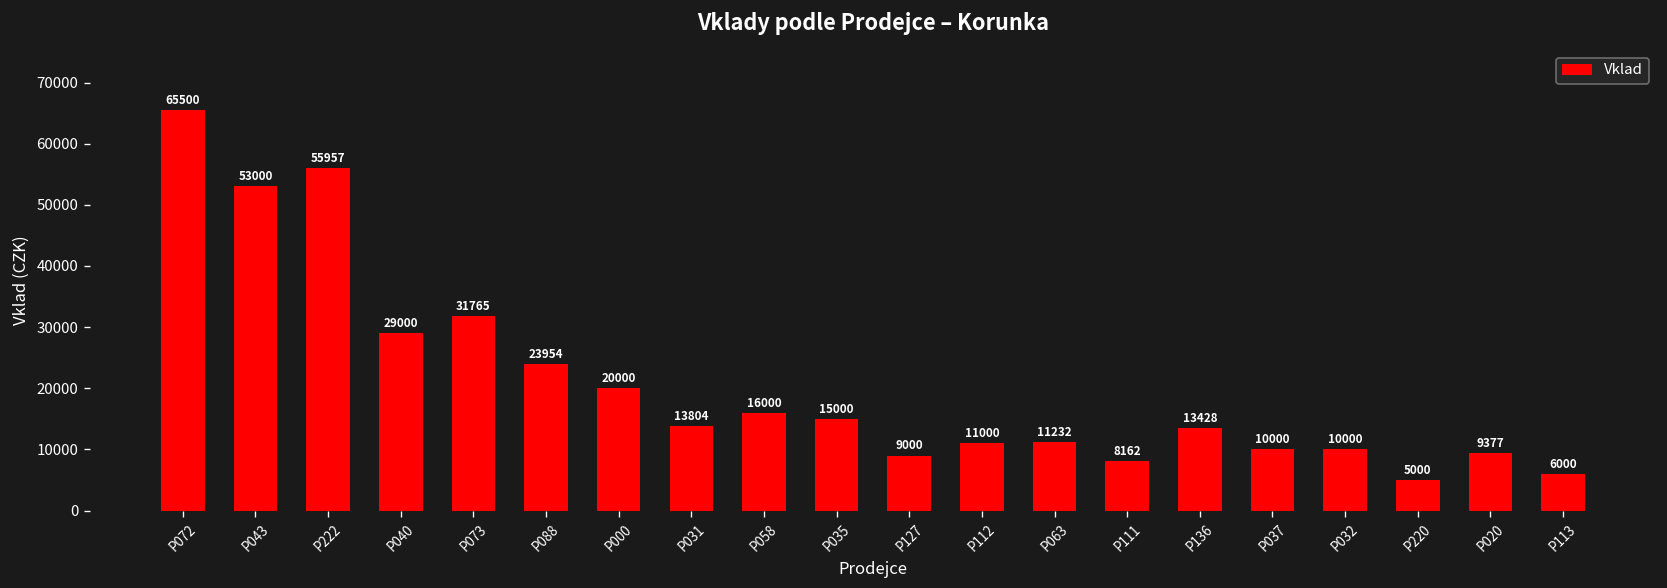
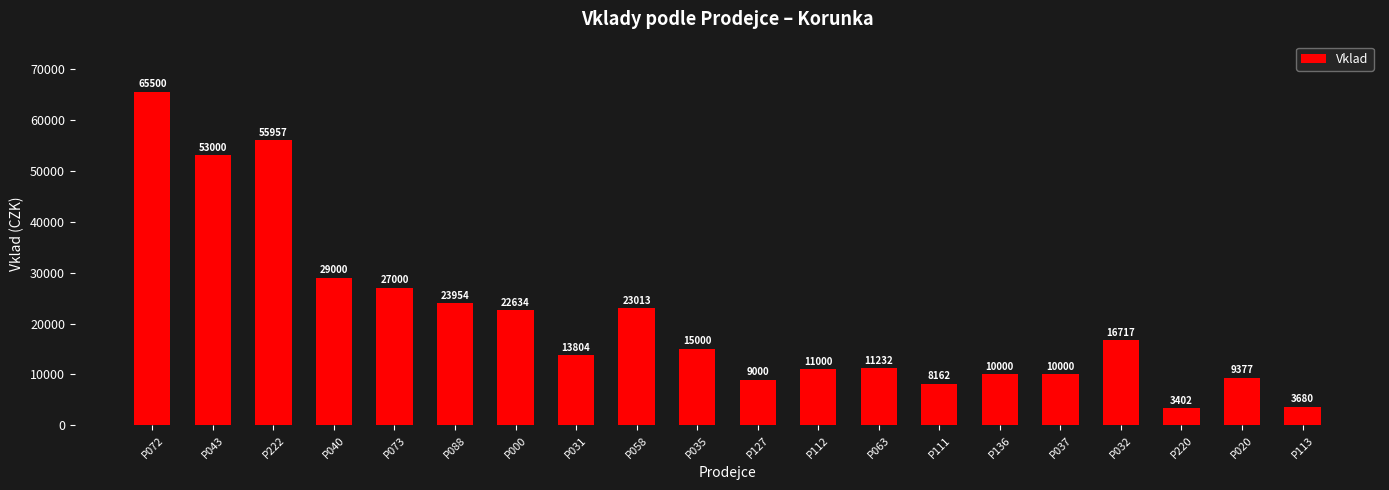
  {
    "P072": 65500,
    "P043": 53000,
    "P222": 55957,
    "P040": 29000,
-   "P073": 31765,
+   "P073": 27000,
    "P088": 23954,
-   "P000": 20000,
+   "P000": 22634,
    "P031": 13804,
-   "P058": 16000,
+   "P058": 23013,
    "P035": 15000,
    "P127": 9000,
    "P112": 11000,
    "P063": 11232,
    "P111": 8162,
-   "P136": 13428,
+   "P136": 10000,
    "P037": 10000,
-   "P032": 10000,
-   "P220": 5000,
+   "P032": 16717,
+   "P220": 3402,
    "P020": 9377,
-   "P113": 6000
+   "P113": 3680
  }
